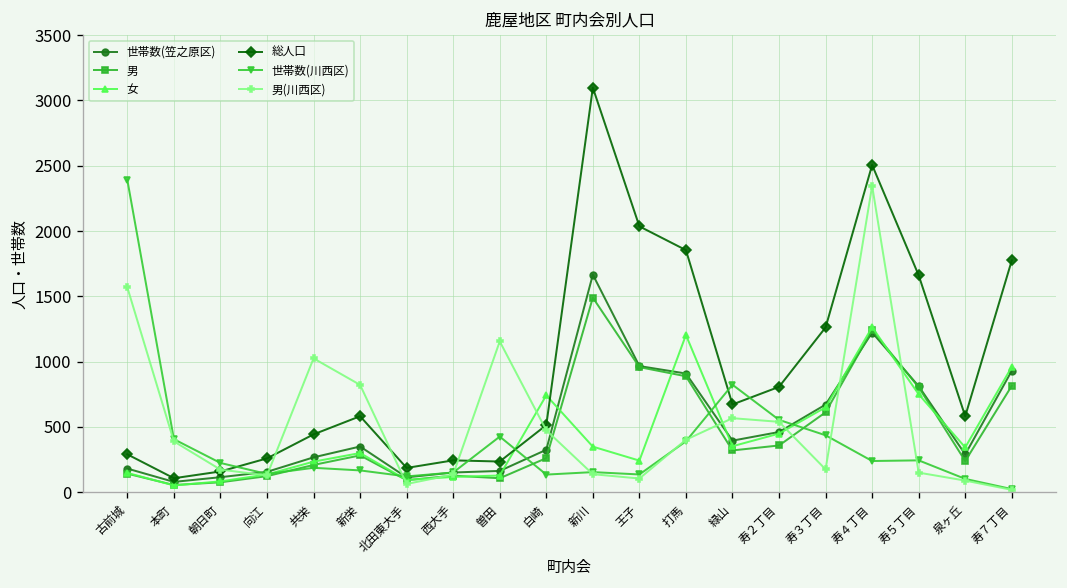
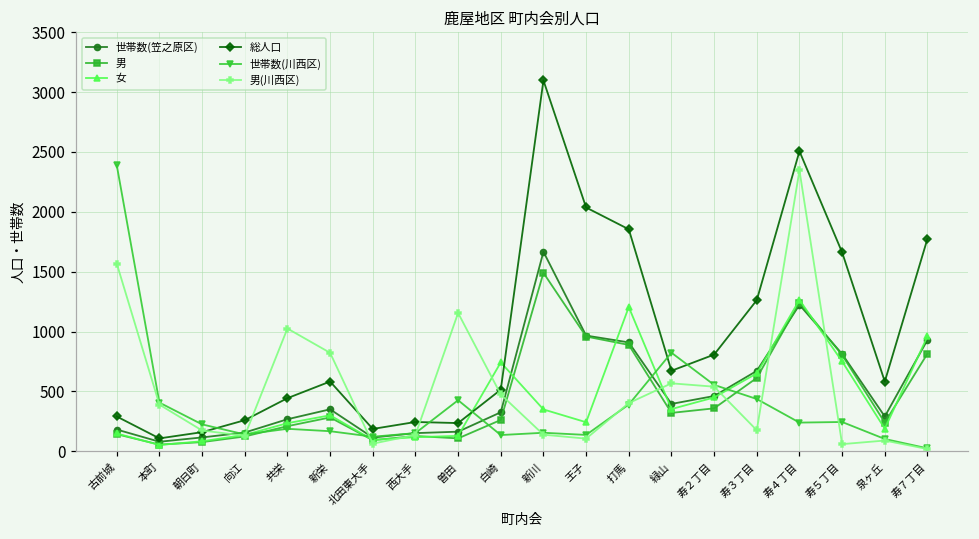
  {
    "女": {
      "共栄": 230,
      "白崎": 740,
      "新川": 350,
      "王子": 240,
      "打馬": 1200,
      "緑山": 350,
      "寿５丁目": 750,
-     "泉ヶ丘": 340,
+     "泉ヶ丘": 190,
      "寿７丁目": 960
    },
    "男(川西区)": {
      "古前城": 1570,
      "共栄": 1030,
      "新栄": 820,
      "北田東大手": 60,
      "曽田": 1160,
      "白崎": 470,
      "王子": 110,
      "緑山": 570,
      "寿３丁目": 180,
      "寿４丁目": 2350,
-     "寿５丁目": 150
+     "寿５丁目": 60
    }
  }
